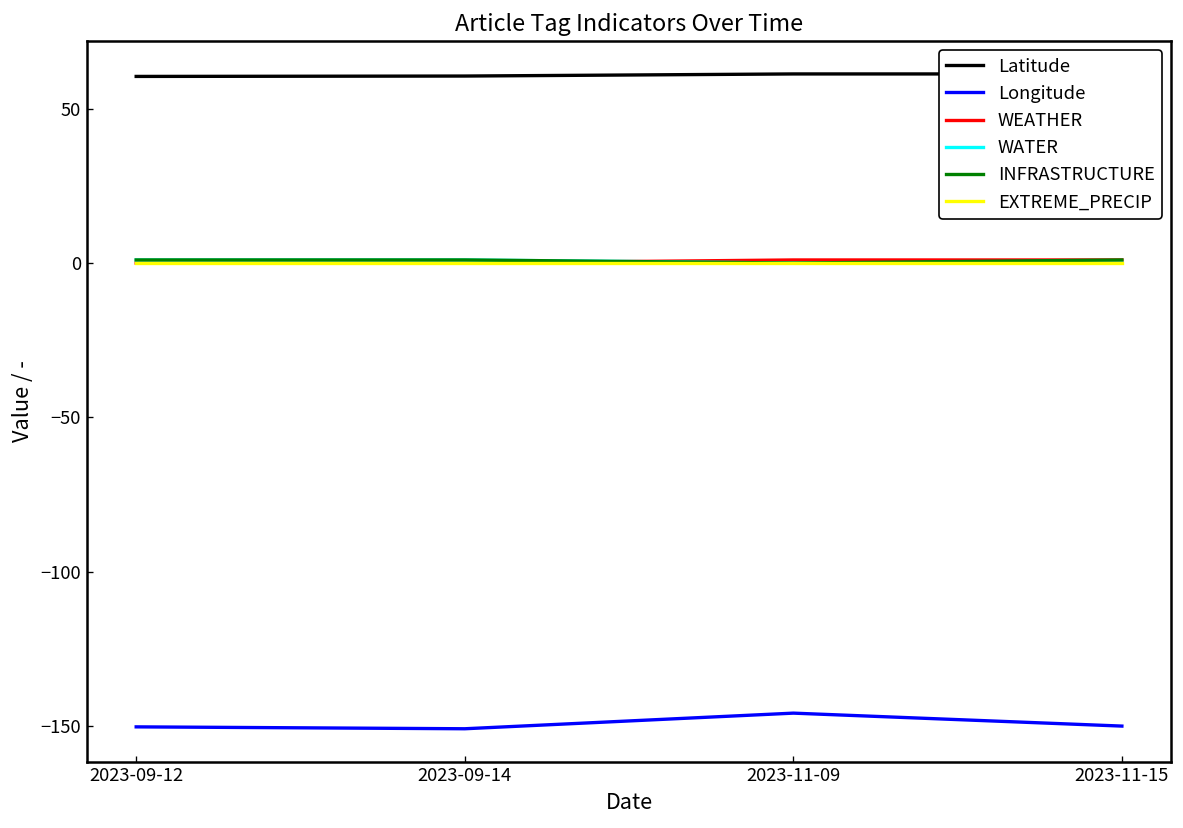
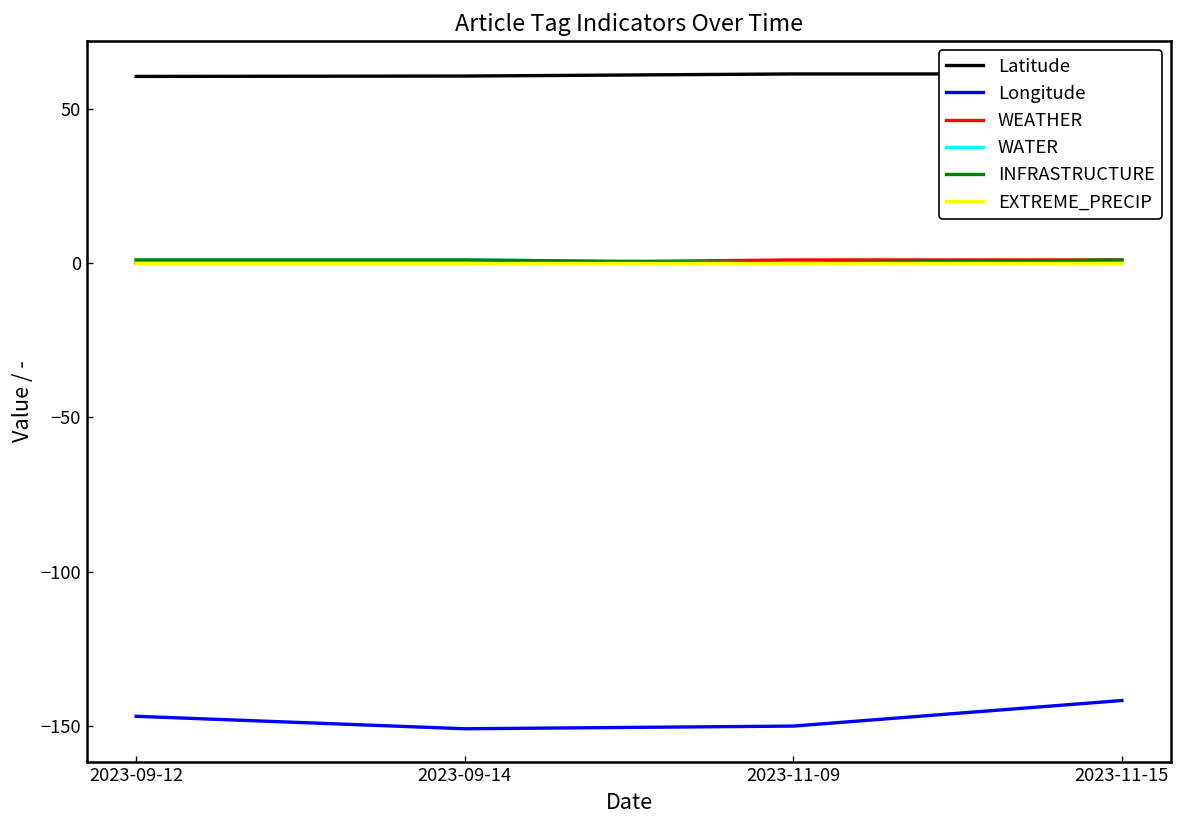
  {
    "Latitude": {
      "2023-09-12": 60,
      "2023-09-14": 61,
      "2023-11-09": 61
    },
    "Longitude": {
-     "2023-09-12": -150,
+     "2023-09-12": -147,
      "2023-09-14": -151,
-     "2023-11-09": -146,
-     "2023-11-15": -150
+     "2023-11-09": -150,
+     "2023-11-15": -142
    },
    "WEATHER": {
      "2023-11-09": 1
    }
  }
